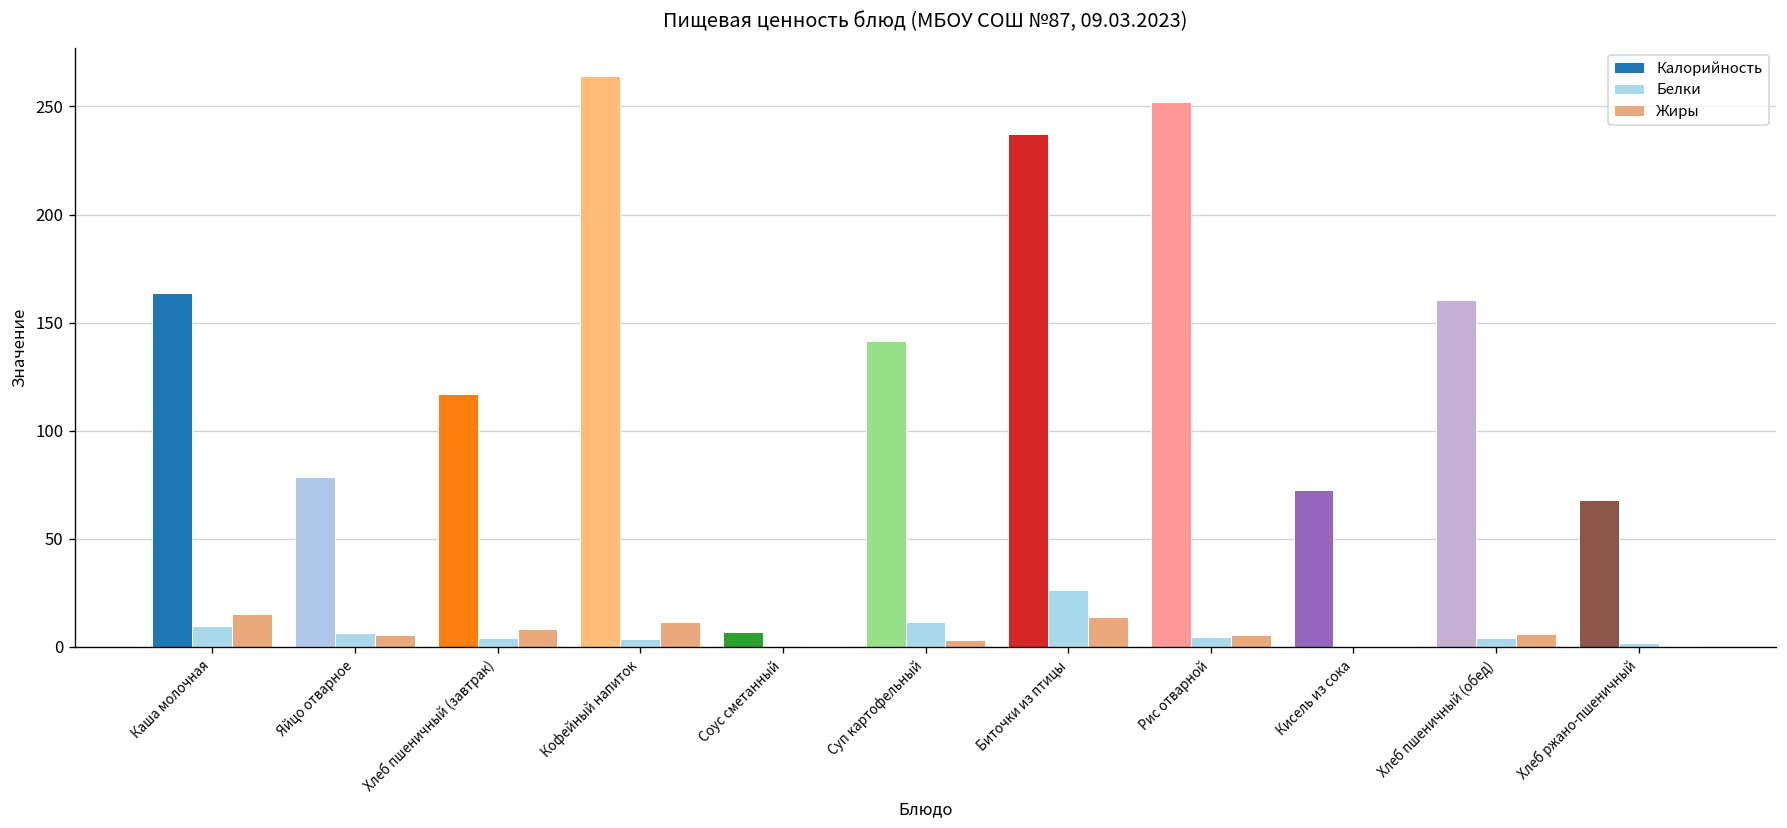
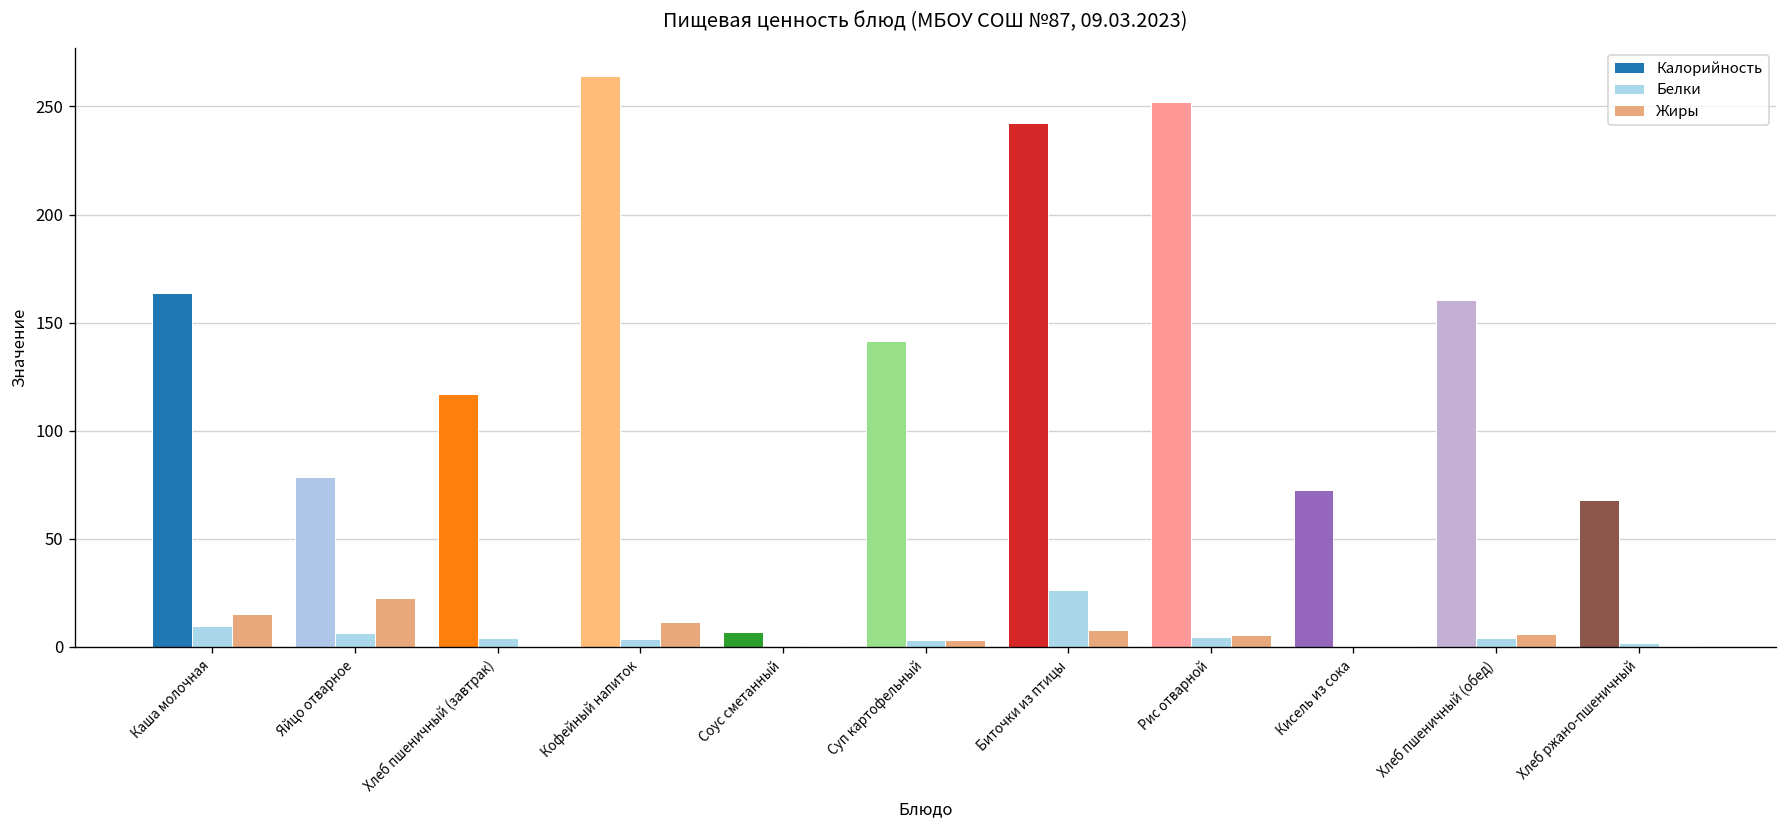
  {
    "Калорийность": {
      "Каша молочная": 164,
      "Яйцо отварное": 79,
      "Хлеб пшеничный (завтрак)": 117,
      "Кофейный напиток": 264,
      "Соус сметанный": 7,
      "Суп картофельный": 141,
-     "Биточки из птицы": 237,
+     "Биточки из птицы": 243,
      "Рис отварной": 252,
      "Кисель из сока": 73,
      "Хлеб пшеничный (обед)": 160,
      "Хлеб ржано-пшеничный": 68
    },
    "Белки": {
      "Каша молочная": 10,
      "Яйцо отварное": 6,
      "Хлеб пшеничный (завтрак)": 4,
      "Кофейный напиток": 4,
-     "Суп картофельный": 11,
+     "Суп картофельный": 3,
      "Биточки из птицы": 27,
      "Рис отварной": 4,
      "Хлеб пшеничный (обед)": 4,
      "Хлеб ржано-пшеничный": 2
    },
    "Жиры": {
      "Каша молочная": 15,
-     "Яйцо отварное": 6,
-     "Хлеб пшеничный (завтрак)": 8,
+     "Яйцо отварное": 23,
+     "Хлеб пшеничный (завтрак)": 1,
      "Кофейный напиток": 11,
      "Суп картофельный": 3,
-     "Биточки из птицы": 14,
+     "Биточки из птицы": 8,
      "Рис отварной": 6,
      "Хлеб пшеничный (обед)": 6
    }
  }
